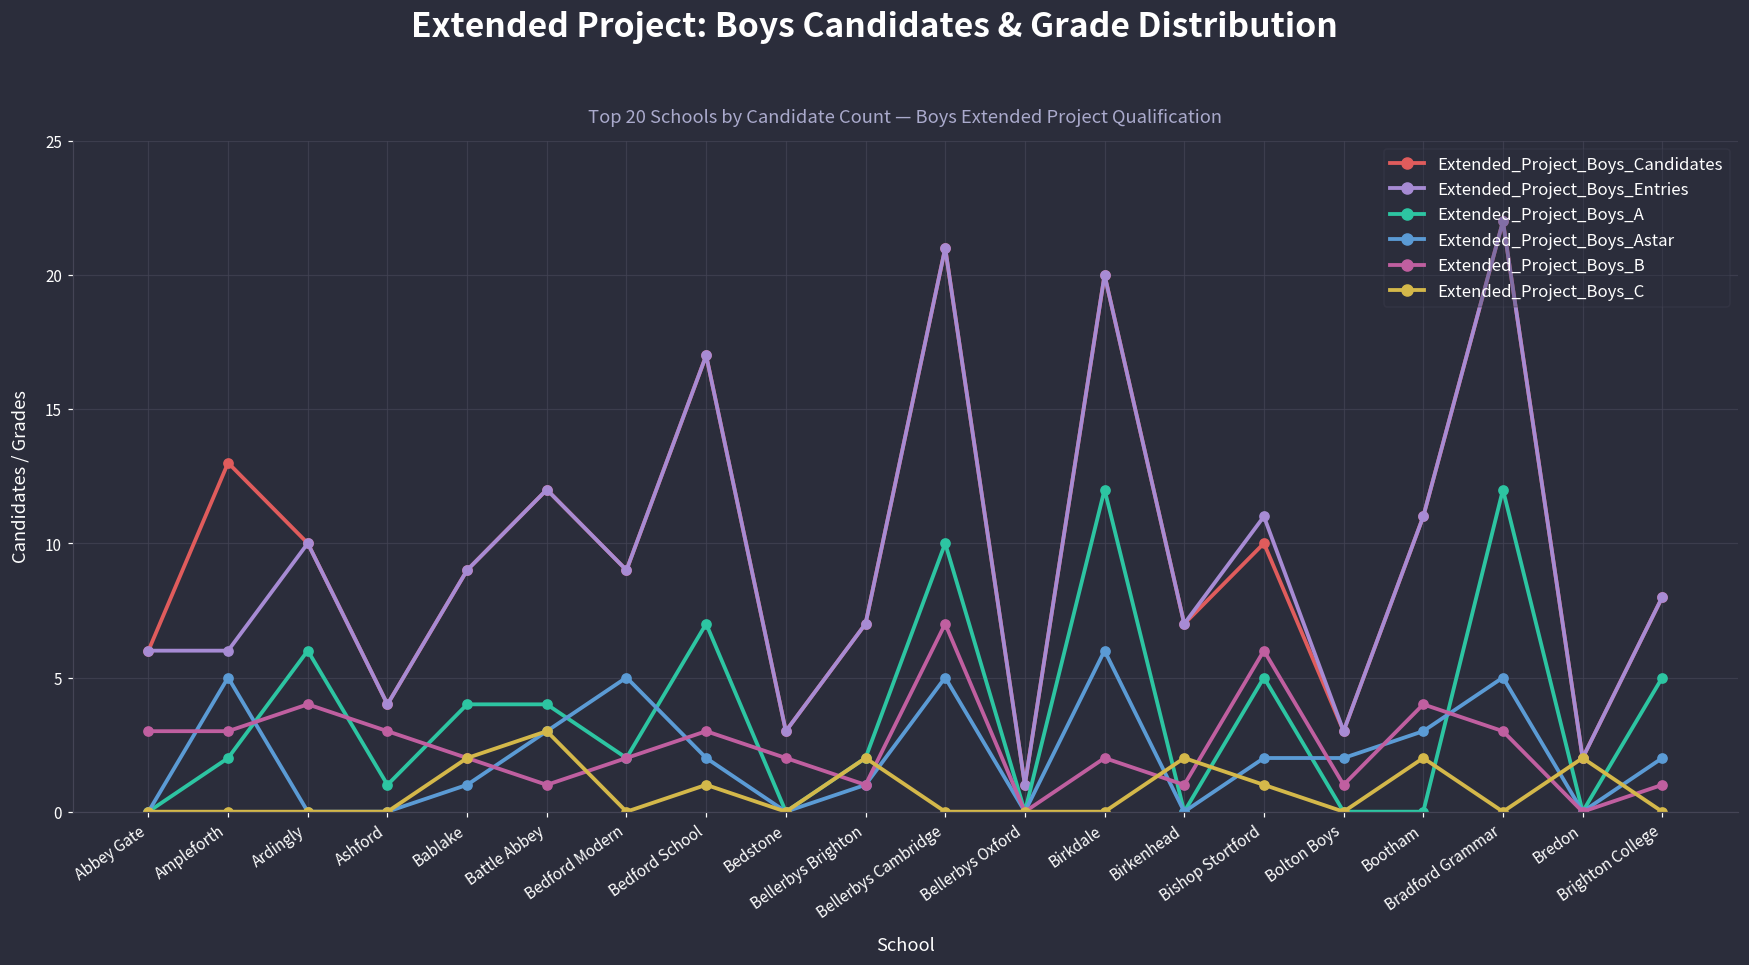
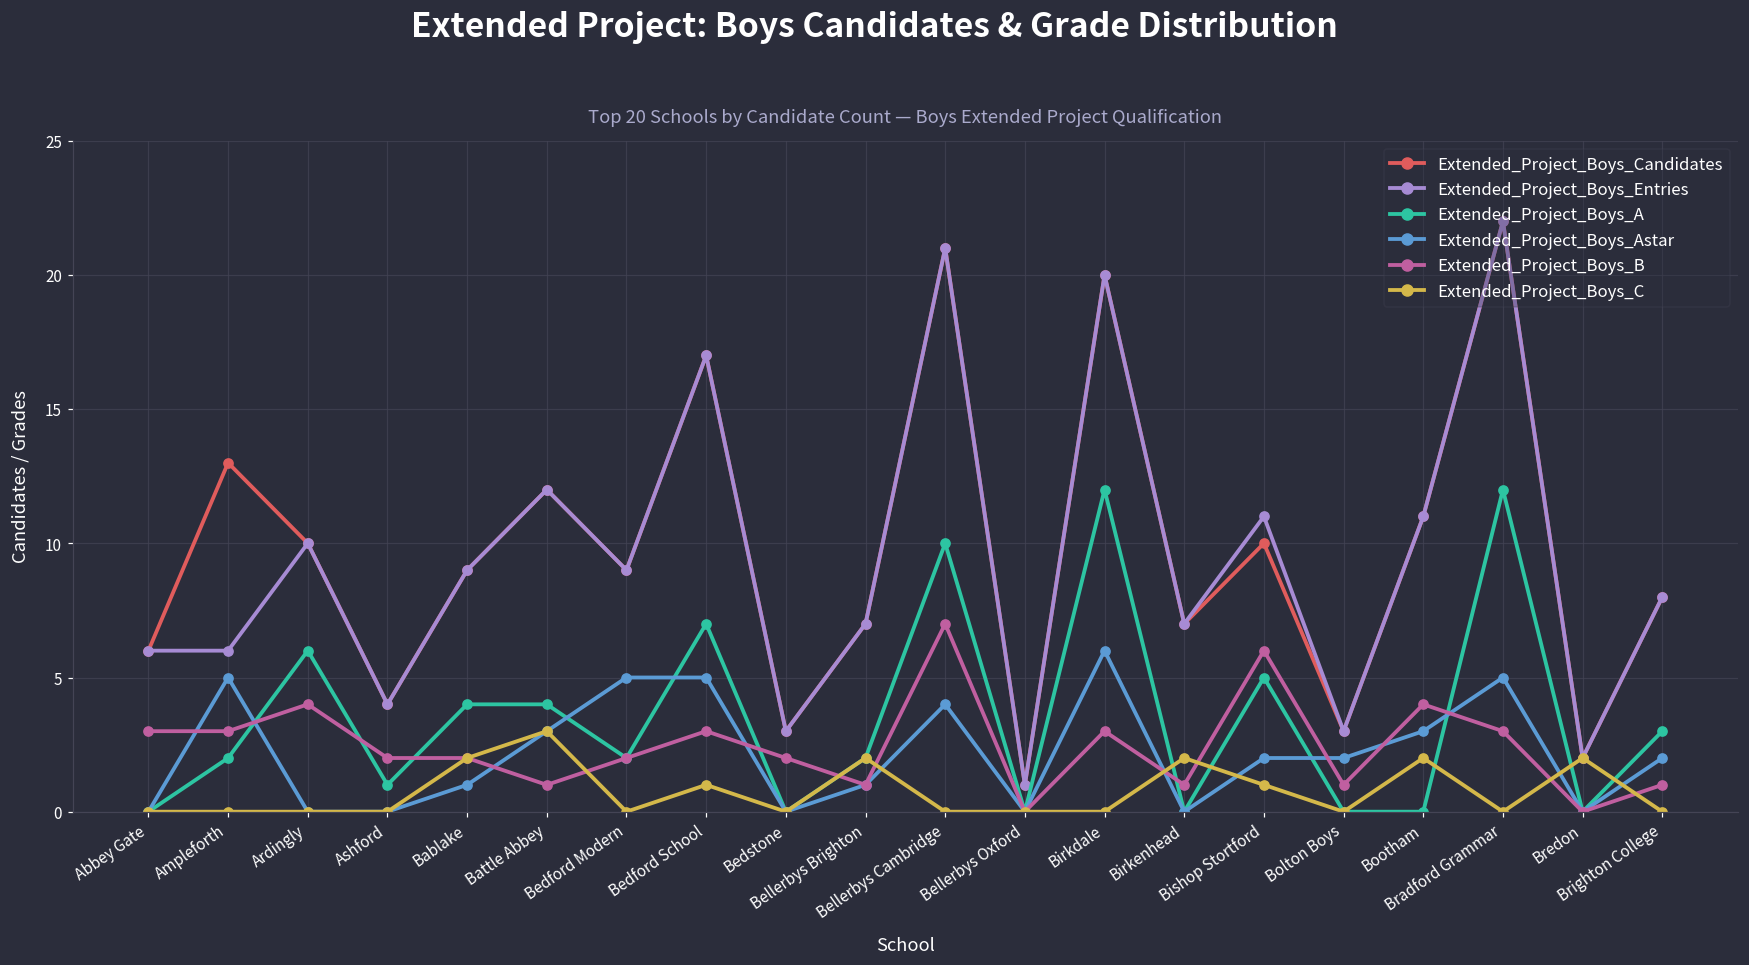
  {
    "Extended_Project_Boys_Candidates": {
      "Ampleforth": 13,
      "Bishop Stortford": 10
    },
    "Extended_Project_Boys_Entries": {
      "Ampleforth": 6,
      "Bishop Stortford": 11
    },
    "Extended_Project_Boys_A": {
      "Ampleforth": 2,
      "Ardingly": 6,
      "Ashford": 1,
      "Bablake": 4,
      "Battle Abbey": 4,
      "Bedford School": 7,
      "Bellerbys Cambridge": 10,
      "Birkdale": 12,
      "Bishop Stortford": 5,
      "Bootham": 0,
      "Bradford Grammar": 12,
-     "Brighton College": 5
+     "Brighton College": 3
    },
    "Extended_Project_Boys_Astar": {
      "Ampleforth": 5,
      "Bablake": 1,
      "Bedford Modern": 5,
-     "Bedford School": 2,
-     "Bellerbys Cambridge": 5,
+     "Bedford School": 5,
+     "Bellerbys Cambridge": 4,
      "Birkdale": 6,
      "Bishop Stortford": 2,
      "Bolton Boys": 2,
      "Bootham": 3,
      "Bradford Grammar": 5,
      "Brighton College": 2
    },
    "Extended_Project_Boys_B": {
      "Abbey Gate": 3,
      "Ampleforth": 3,
      "Ardingly": 4,
-     "Ashford": 3,
+     "Ashford": 2,
      "Battle Abbey": 1,
      "Bedford School": 3,
      "Bedstone": 2,
      "Bellerbys Cambridge": 7,
-     "Birkdale": 2,
+     "Birkdale": 3,
      "Birkenhead": 1,
      "Bishop Stortford": 6,
      "Bolton Boys": 1,
      "Bootham": 4,
      "Bradford Grammar": 3,
      "Brighton College": 1
    },
    "Extended_Project_Boys_C": {
      "Ampleforth": 0,
      "Bedford Modern": 0,
      "Bedford School": 1,
      "Bellerbys Cambridge": 0,
      "Birkdale": 0,
      "Birkenhead": 2,
      "Bishop Stortford": 1,
      "Bootham": 2,
      "Bradford Grammar": 0,
      "Brighton College": 0
    }
  }
